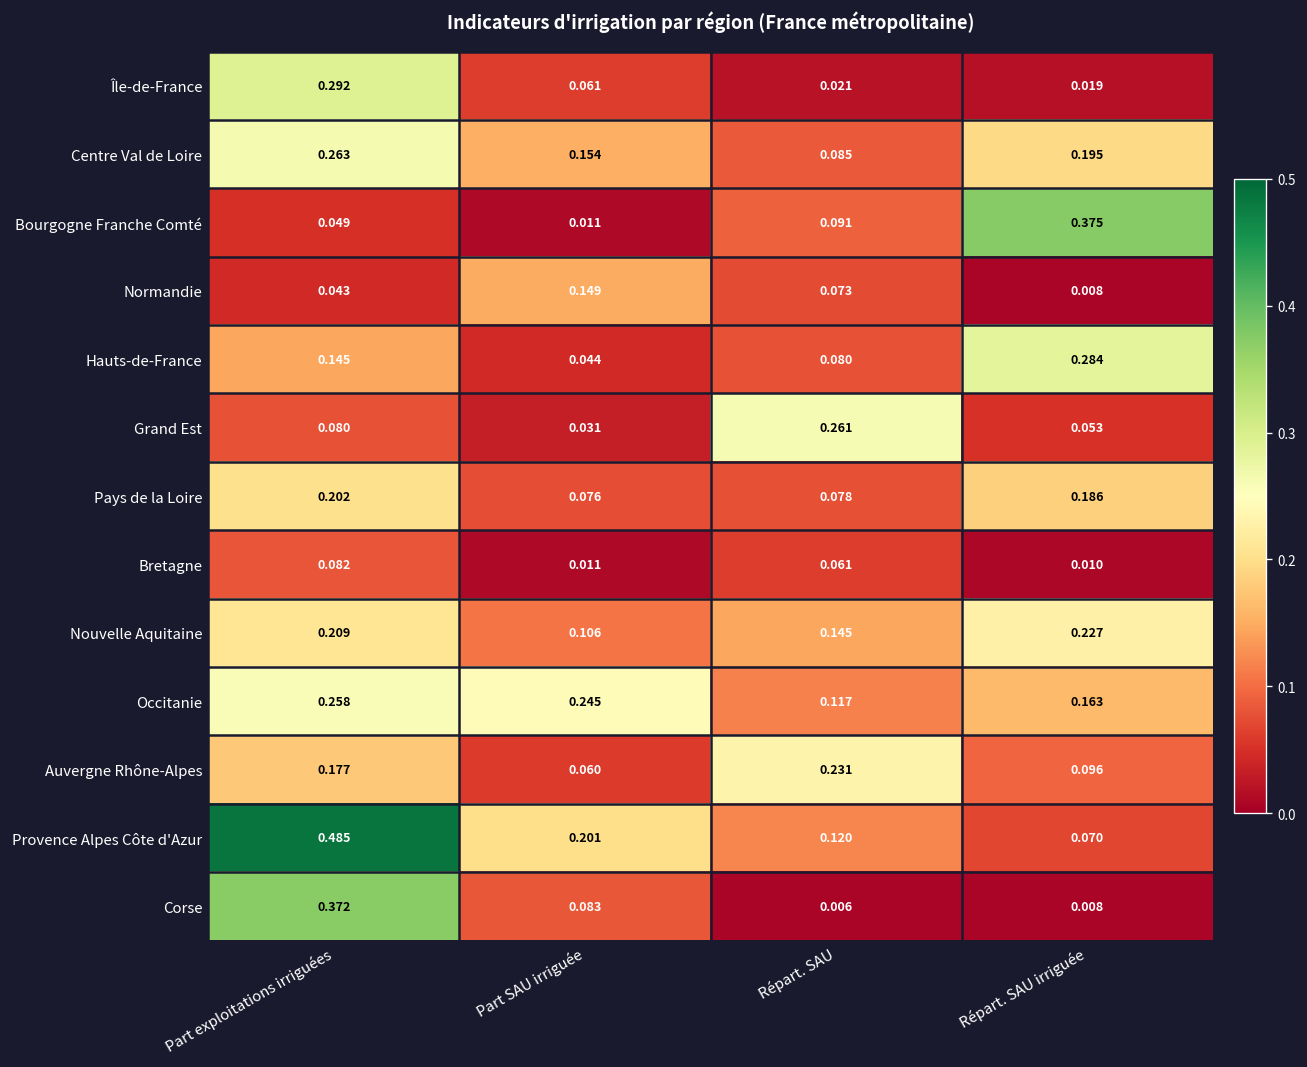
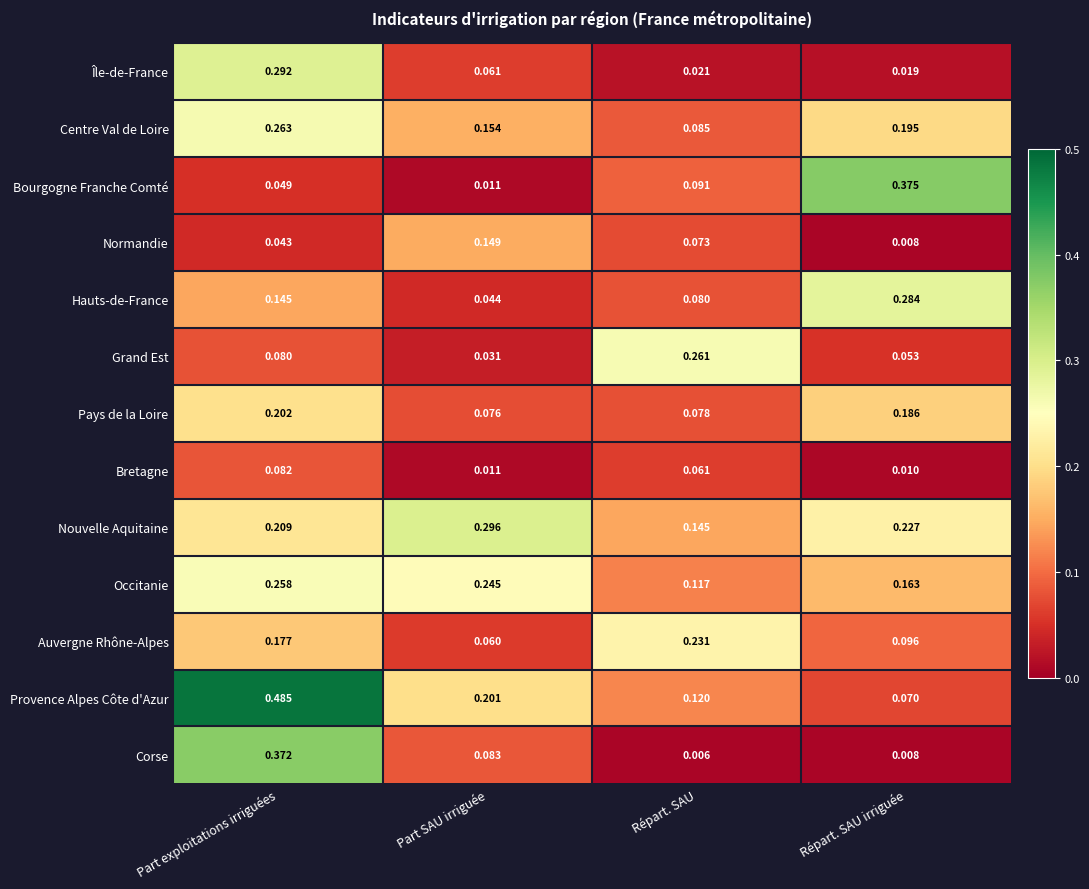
  {
    "Île-de-France": {
      "Part exploitations irriguées": 0.292,
      "Part SAU irriguée": 0.061,
      "Répart. SAU": 0.021,
      "Répart. SAU irriguée": 0.019
    },
    "Centre Val de Loire": {
      "Part exploitations irriguées": 0.263,
      "Part SAU irriguée": 0.154,
      "Répart. SAU": 0.085,
      "Répart. SAU irriguée": 0.195
    },
    "Bourgogne Franche Comté": {
      "Part exploitations irriguées": 0.049,
      "Part SAU irriguée": 0.011,
      "Répart. SAU": 0.091,
      "Répart. SAU irriguée": 0.375
    },
    "Normandie": {
      "Part exploitations irriguées": 0.043,
      "Part SAU irriguée": 0.149,
      "Répart. SAU": 0.073,
      "Répart. SAU irriguée": 0.008
    },
    "Hauts-de-France": {
      "Part exploitations irriguées": 0.145,
      "Part SAU irriguée": 0.044,
      "Répart. SAU": 0.080,
      "Répart. SAU irriguée": 0.284
    },
    "Grand Est": {
      "Part exploitations irriguées": 0.080,
      "Part SAU irriguée": 0.031,
      "Répart. SAU": 0.261,
      "Répart. SAU irriguée": 0.053
    },
    "Pays de la Loire": {
      "Part exploitations irriguées": 0.202,
      "Part SAU irriguée": 0.076,
      "Répart. SAU": 0.078,
      "Répart. SAU irriguée": 0.186
    },
    "Bretagne": {
      "Part exploitations irriguées": 0.082,
      "Part SAU irriguée": 0.011,
      "Répart. SAU": 0.061,
      "Répart. SAU irriguée": 0.010
    },
    "Nouvelle Aquitaine": {
      "Part exploitations irriguées": 0.209,
-     "Part SAU irriguée": 0.106,
+     "Part SAU irriguée": 0.296,
      "Répart. SAU": 0.145,
      "Répart. SAU irriguée": 0.227
    },
    "Occitanie": {
      "Part exploitations irriguées": 0.258,
      "Part SAU irriguée": 0.245,
      "Répart. SAU": 0.117,
      "Répart. SAU irriguée": 0.163
    },
    "Auvergne Rhône-Alpes": {
      "Part exploitations irriguées": 0.177,
      "Part SAU irriguée": 0.060,
      "Répart. SAU": 0.231,
      "Répart. SAU irriguée": 0.096
    },
    "Provence Alpes Côte d'Azur": {
      "Part exploitations irriguées": 0.485,
      "Part SAU irriguée": 0.201,
      "Répart. SAU": 0.120,
      "Répart. SAU irriguée": 0.070
    },
    "Corse": {
      "Part exploitations irriguées": 0.372,
      "Part SAU irriguée": 0.083,
      "Répart. SAU": 0.006,
      "Répart. SAU irriguée": 0.008
    }
  }
